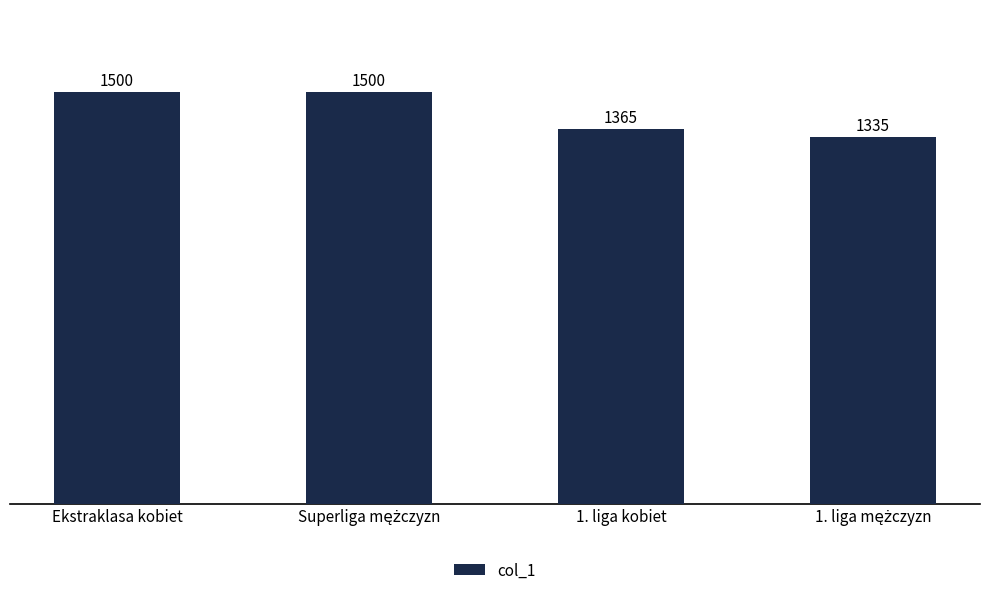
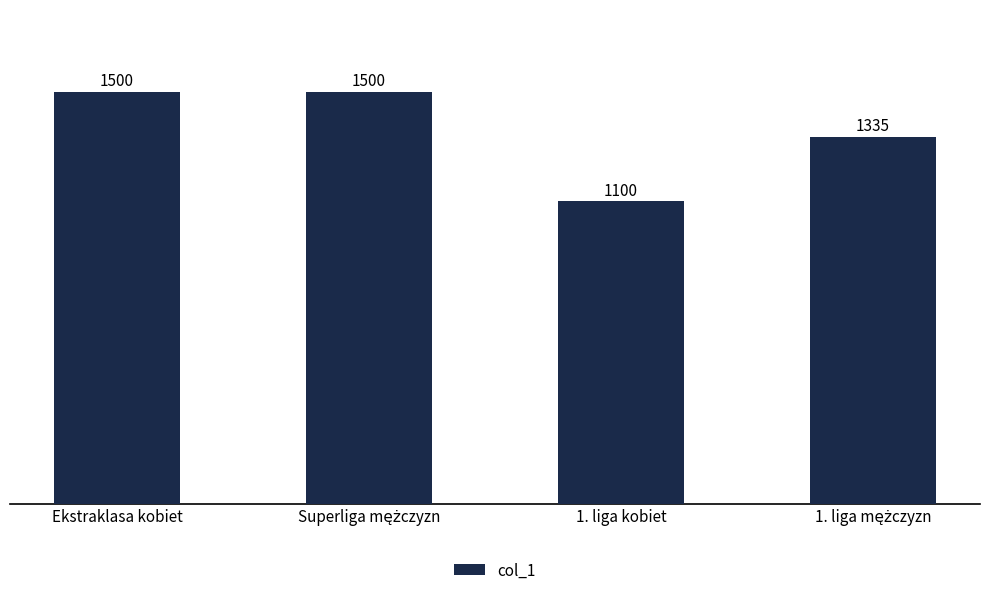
  {
    "Ekstraklasa kobiet": 1500,
    "Superliga mężczyzn": 1500,
-   "1. liga kobiet": 1365,
+   "1. liga kobiet": 1100,
    "1. liga mężczyzn": 1335
  }
